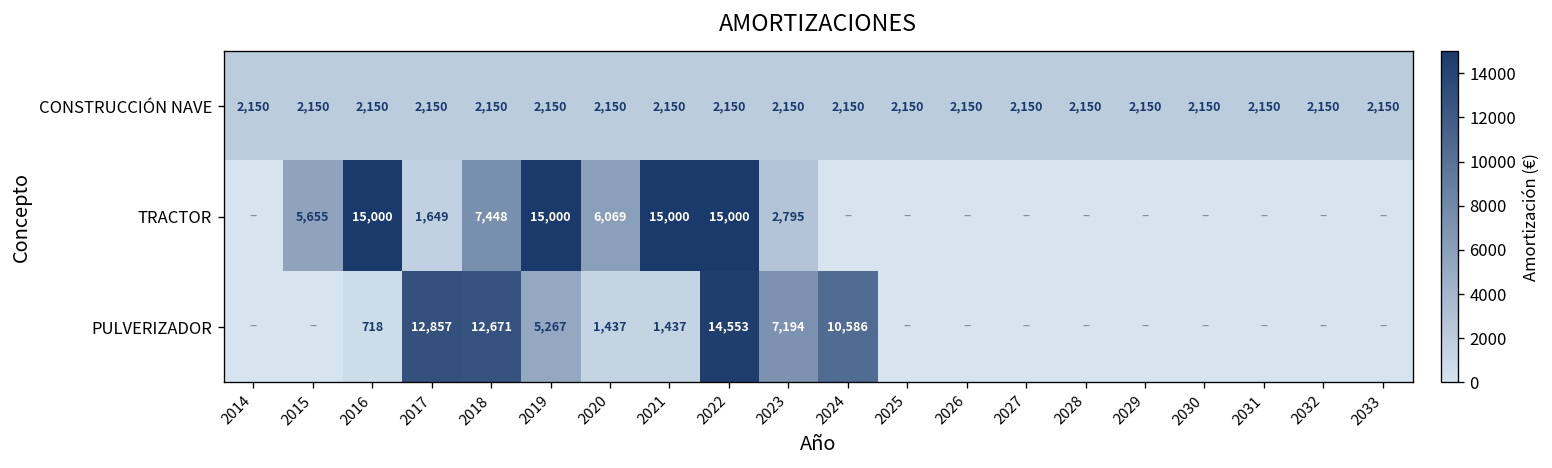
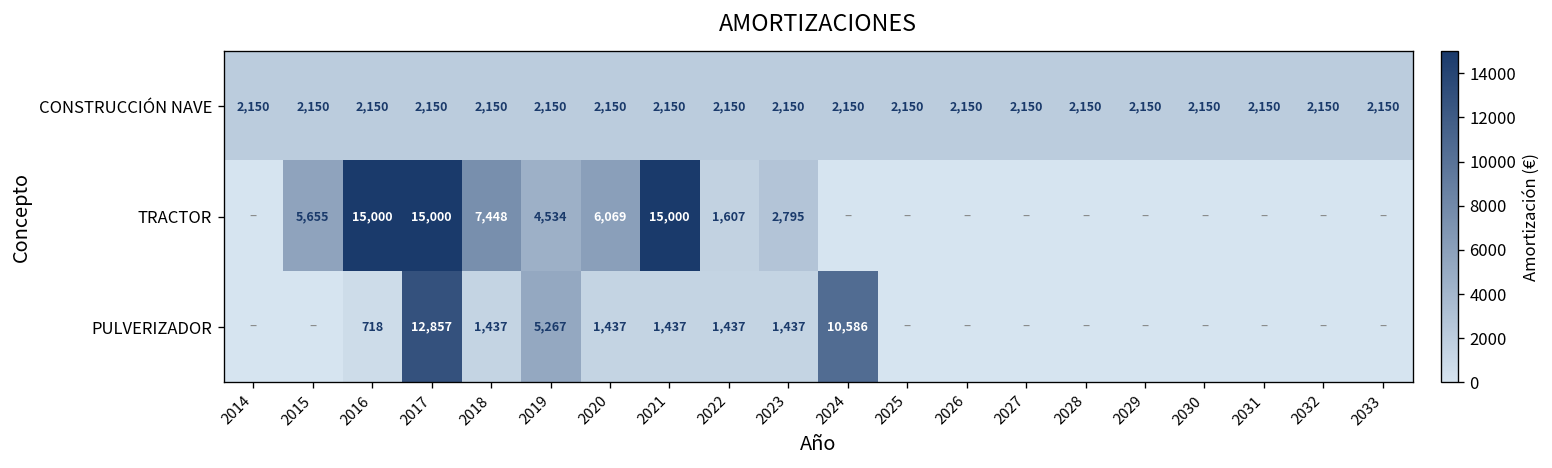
  {
    "CONSTRUCCIÓN NAVE": {
      "2014": "2,150",
      "2015": "2,150",
      "2016": "2,150",
      "2017": "2,150",
      "2018": "2,150",
      "2019": "2,150",
      "2020": "2,150",
      "2021": "2,150",
      "2022": "2,150",
      "2023": "2,150",
      "2024": "2,150",
      "2025": "2,150",
      "2026": "2,150",
      "2027": "2,150",
      "2028": "2,150",
      "2029": "2,150",
      "2030": "2,150",
      "2031": "2,150",
      "2032": "2,150",
      "2033": "2,150"
    },
    "TRACTOR": {
      "2015": "5,655",
      "2016": "15,000",
-     "2017": "1,649",
+     "2017": "15,000",
      "2018": "7,448",
-     "2019": "15,000",
+     "2019": "4,534",
      "2020": "6,069",
      "2021": "15,000",
-     "2022": "15,000",
+     "2022": "1,607",
      "2023": "2,795"
    },
    "PULVERIZADOR": {
      "2016": "718",
      "2017": "12,857",
-     "2018": "12,671",
+     "2018": "1,437",
      "2019": "5,267",
      "2020": "1,437",
      "2021": "1,437",
-     "2022": "14,553",
-     "2023": "7,194",
+     "2022": "1,437",
+     "2023": "1,437",
      "2024": "10,586"
    }
  }
